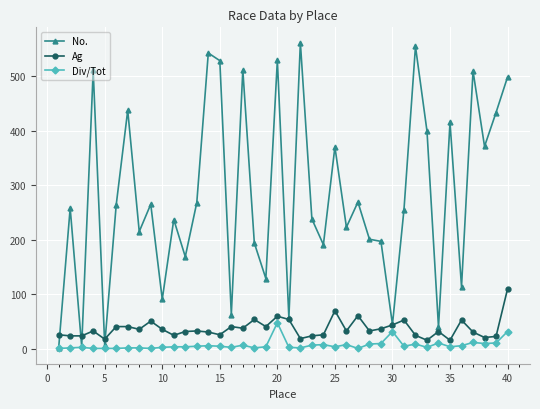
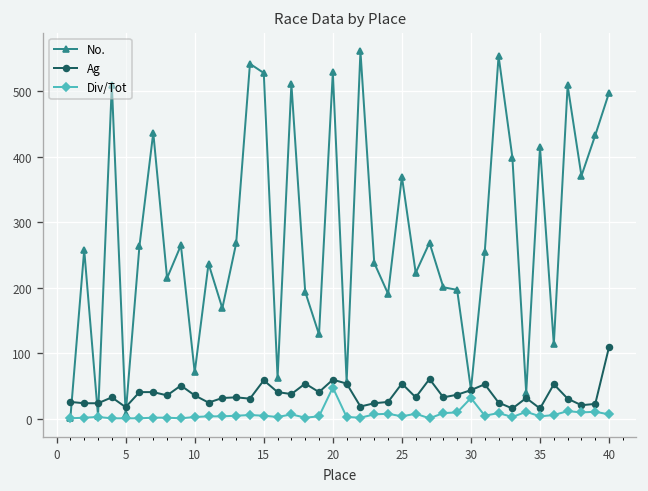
  {
    "No.": {
      "5": 10,
-     "10": 90,
+     "10": 70,
      "15": 530,
      "20": 530,
      "25": 370,
      "35": 420,
      "40": 500
    },
    "Ag": {
      "5": 20,
      "10": 40,
-     "15": 30,
+     "15": 60,
      "20": 60,
-     "25": 70,
+     "25": 50,
      "35": 20,
      "40": 110
    },
    "Div/Tot": {
      "5": 0,
      "10": 0,
      "15": 10,
      "20": 50,
      "25": 0,
      "30": 30,
      "35": 0,
-     "40": 30
+     "40": 10
    }
  }
